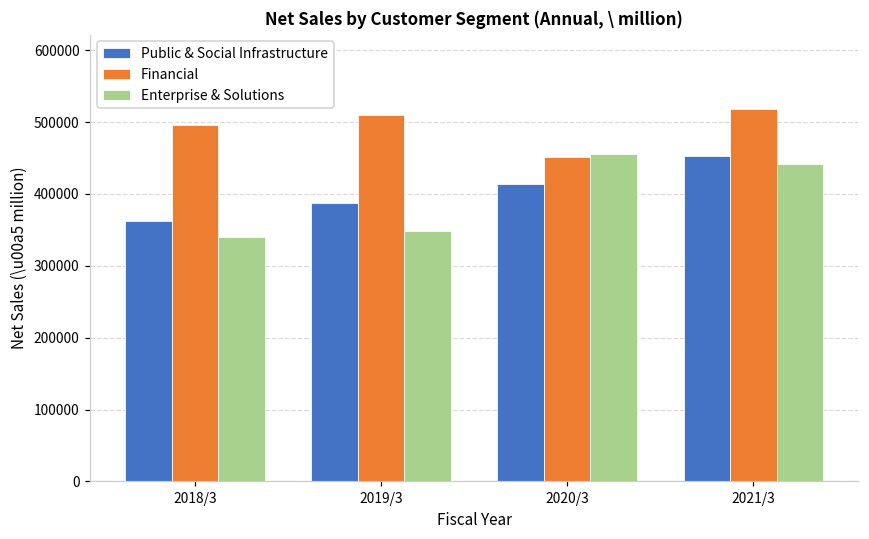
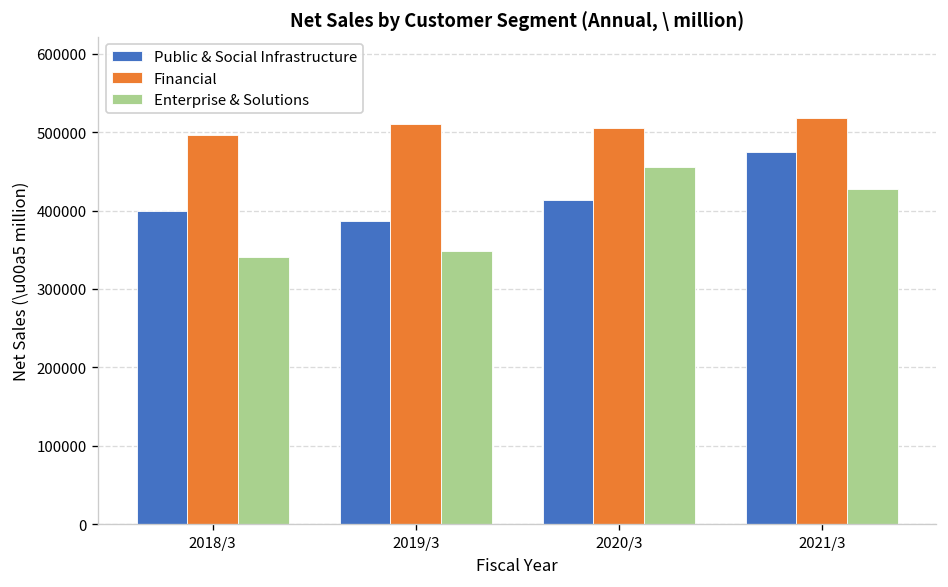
  {
    "Public & Social Infrastructure": {
-     "2018/3": 360000,
+     "2018/3": 400000,
      "2019/3": 390000,
      "2020/3": 410000,
-     "2021/3": 450000
+     "2021/3": 470000
    },
    "Financial": {
      "2018/3": 500000,
      "2019/3": 510000,
-     "2020/3": 450000,
+     "2020/3": 510000,
      "2021/3": 520000
    },
    "Enterprise & Solutions": {
      "2018/3": 340000,
      "2019/3": 350000,
      "2020/3": 460000,
-     "2021/3": 440000
+     "2021/3": 430000
    }
  }
